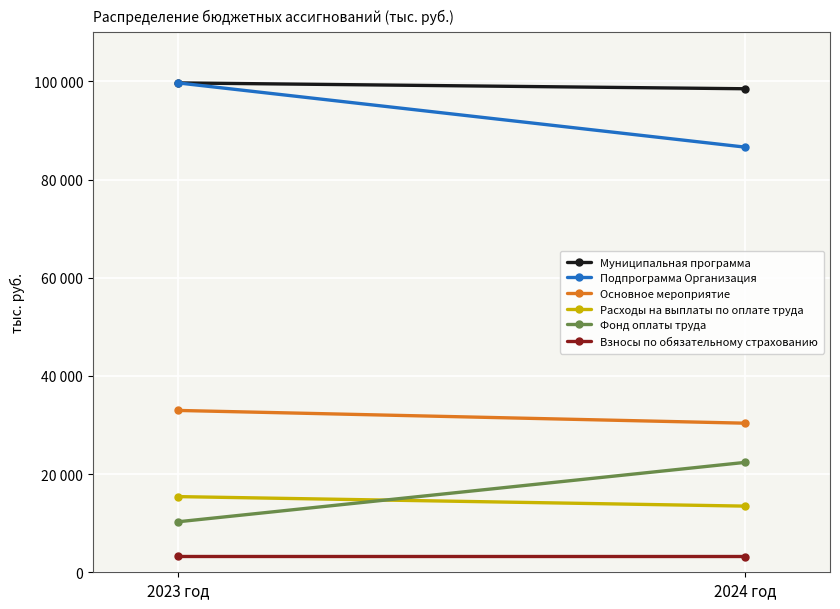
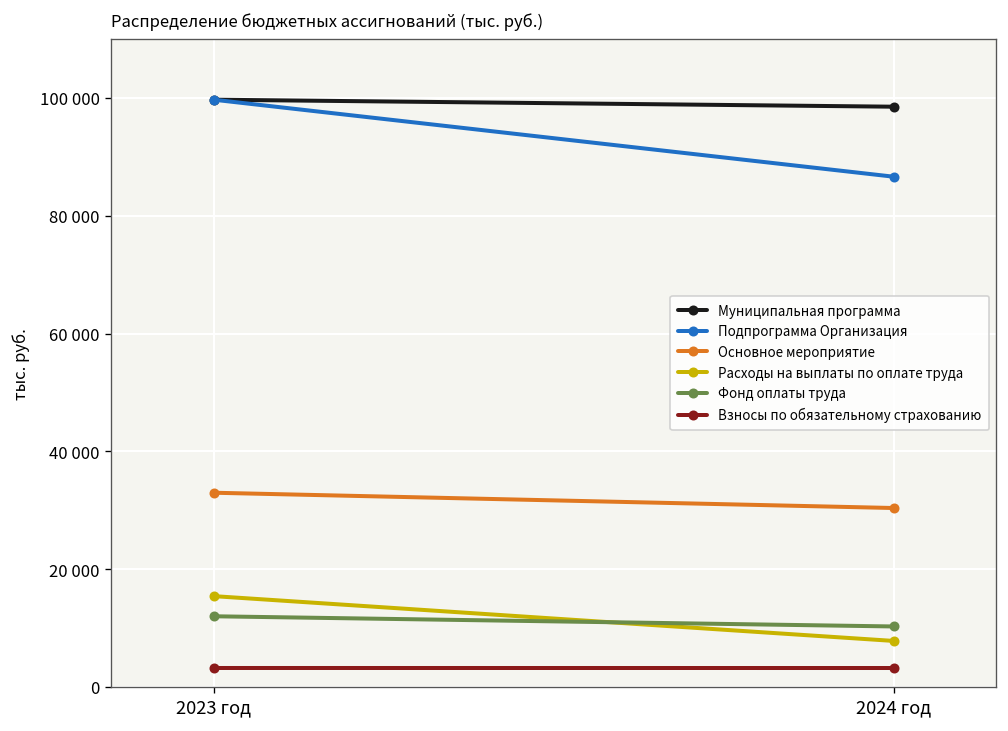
  {
    "Муниципальная программа": {
      "2024 год": 99000
    },
    "Подпрограмма Организация": {
      "2024 год": 87000
    },
    "Основное мероприятие": {
      "2023 год": 33000,
      "2024 год": 30000
    },
    "Расходы на выплаты по оплате труда": {
      "2023 год": 15000,
-     "2024 год": 13000
+     "2024 год": 8000
    },
    "Фонд оплаты труда": {
-     "2023 год": 10000,
-     "2024 год": 22000
+     "2023 год": 12000,
+     "2024 год": 10000
    },
    "Взносы по обязательному страхованию": {
      "2023 год": 3000,
      "2024 год": 3000
    }
  }
